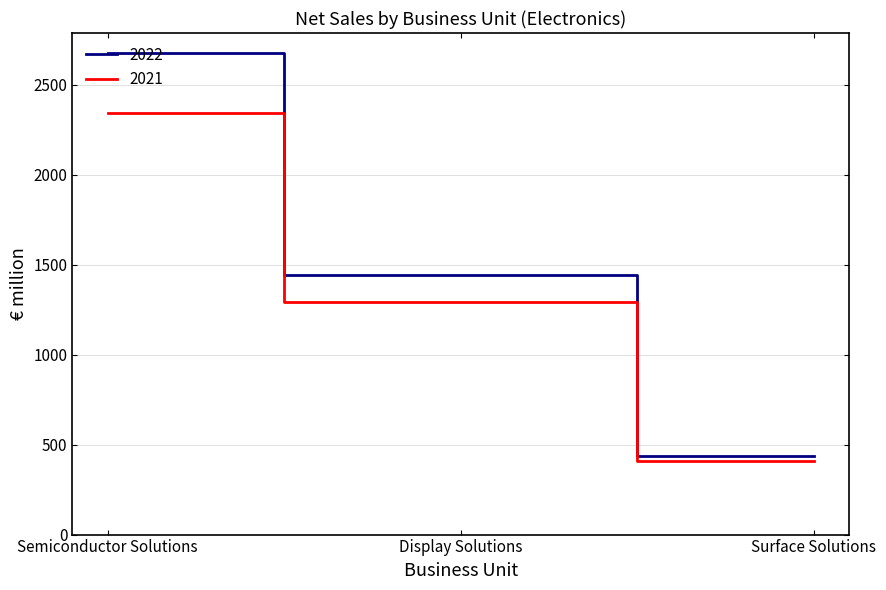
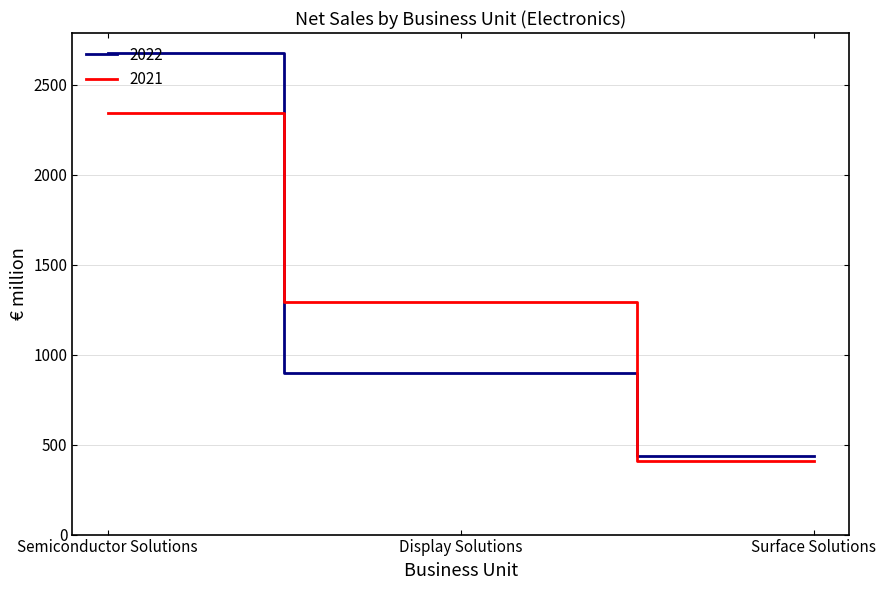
  {
    "2022": {
      "Semiconductor Solutions": 2670,
-     "Display Solutions": 1450,
+     "Display Solutions": 900,
      "Surface Solutions": 440
    },
    "2021": {
      "Semiconductor Solutions": 2340,
      "Display Solutions": 1300,
      "Surface Solutions": 410
    }
  }
